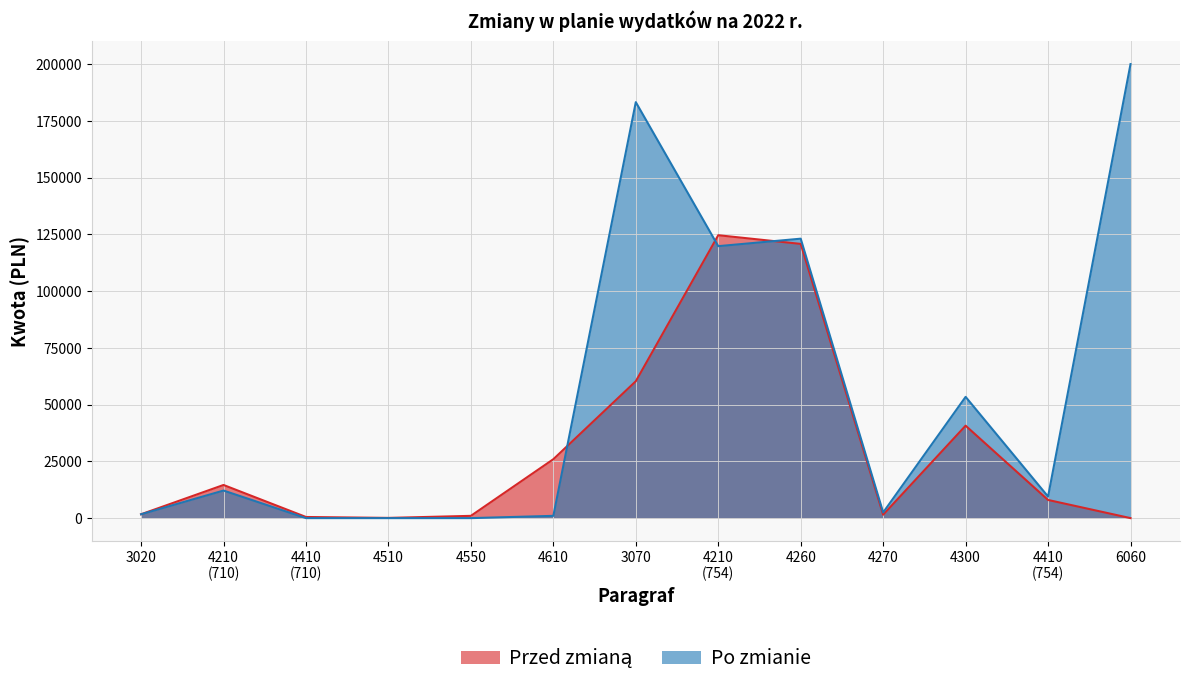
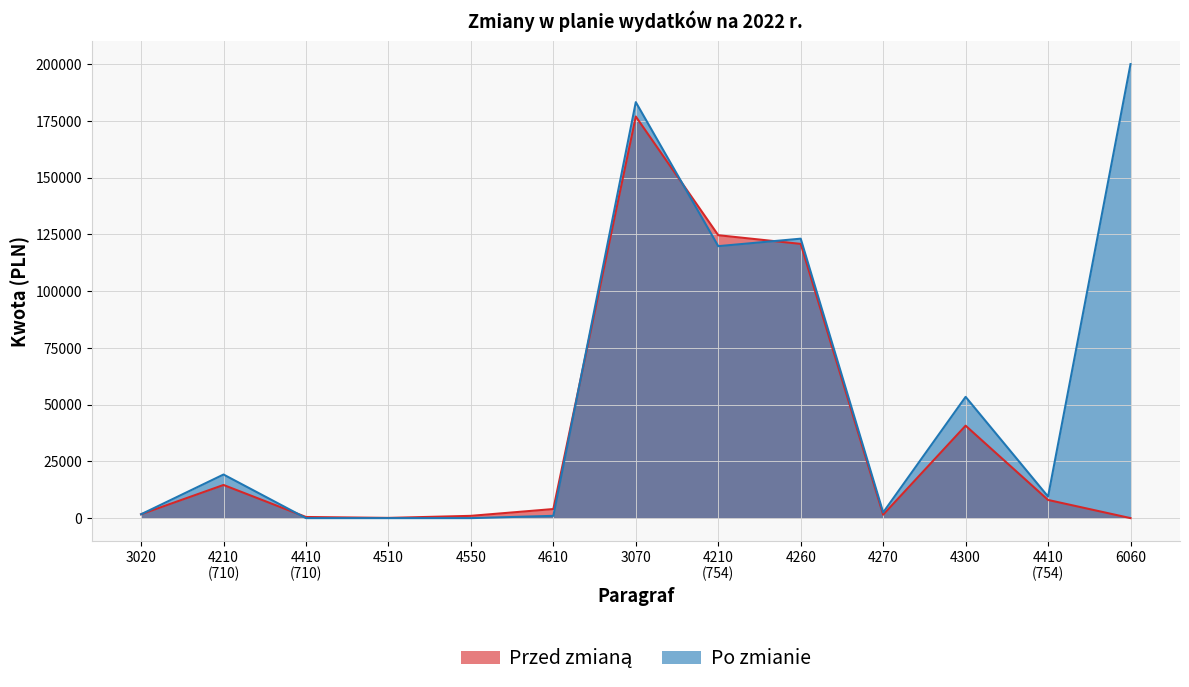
  {
    "Przed zmianą": {
      "4210 (710)": 15000,
-     "4610": 26000,
-     "3070": 60000,
+     "4610": 4000,
+     "3070": 177000,
      "4210 (754)": 125000,
      "4260": 121000,
      "4300": 41000,
      "4410 (754)": 8000,
      "6060": 0
    },
    "Po zmianie": {
-     "4210 (710)": 12000,
+     "4210 (710)": 19000,
      "4610": 1000,
      "3070": 183000,
      "4210 (754)": 120000,
      "4260": 123000,
      "4300": 53000,
      "4410 (754)": 10000,
      "6060": 200000
    }
  }
